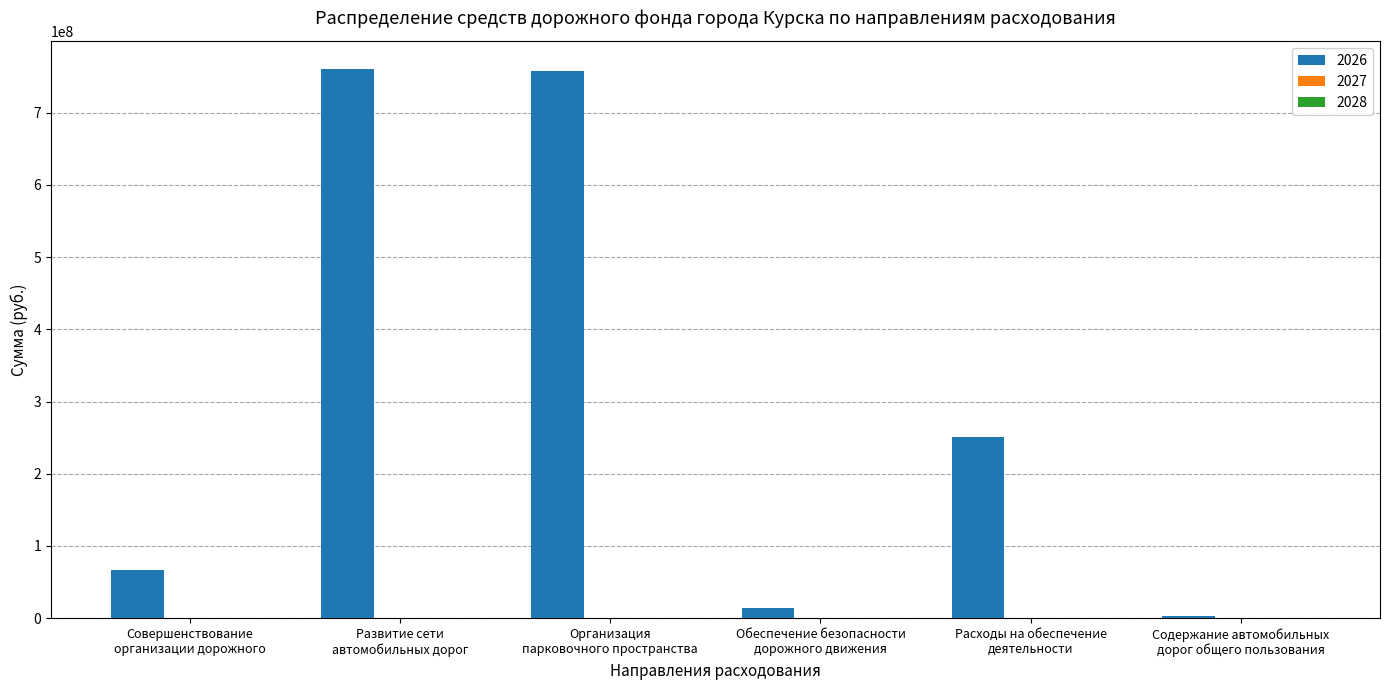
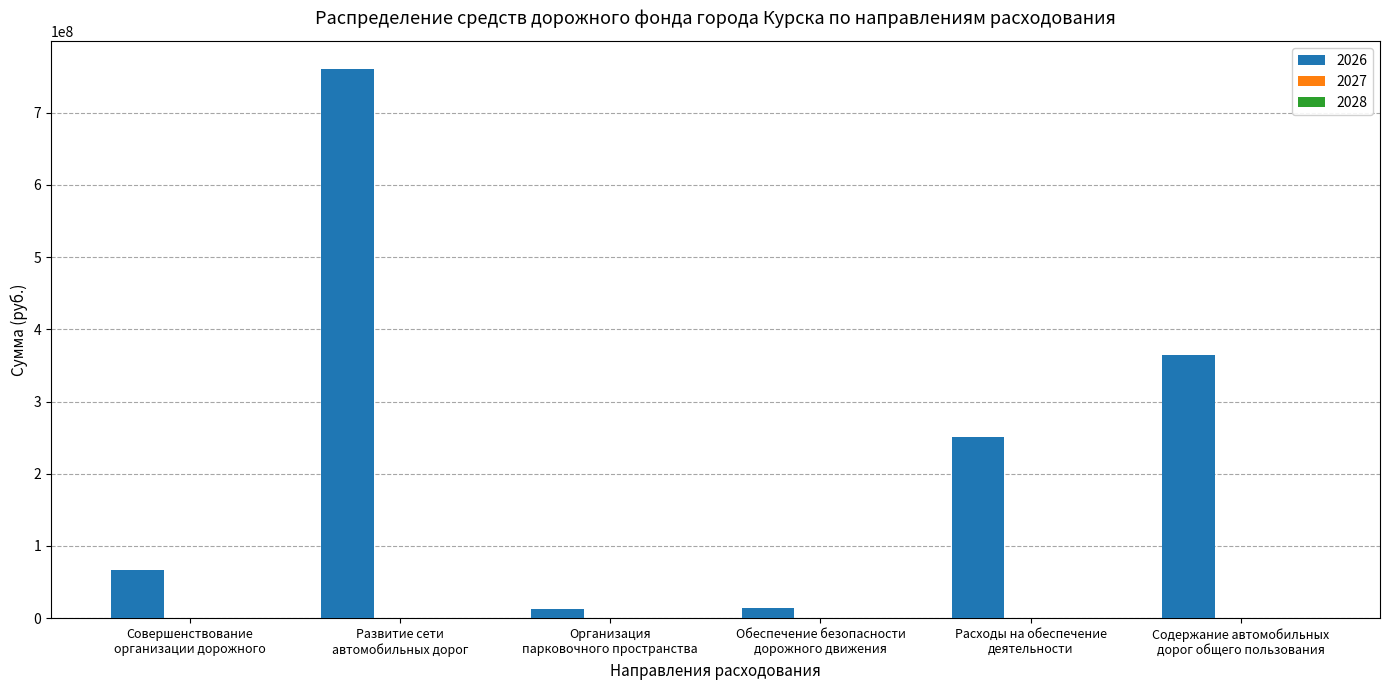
  {
    "2026": {
      "Совершенствование организации дорожного": 70000000,
      "Развитие сети автомобильных дорог": 760000000,
-     "Организация парковочного пространства": 760000000,
+     "Организация парковочного пространства": 10000000,
      "Обеспечение безопасности дорожного движения": 10000000,
      "Расходы на обеспечение деятельности": 250000000,
-     "Содержание автомобильных дорог общего пользования": 0
+     "Содержание автомобильных дорог общего пользования": 360000000
    },
    "2027": {
      "Совершенствование организации дорожного": 0,
      "Развитие сети автомобильных дорог": 0,
      "Организация парковочного пространства": 0,
      "Обеспечение безопасности дорожного движения": 0,
      "Расходы на обеспечение деятельности": 0,
      "Содержание автомобильных дорог общего пользования": 0
    },
    "2028": {
      "Совершенствование организации дорожного": 0,
      "Развитие сети автомобильных дорог": 0,
      "Организация парковочного пространства": 0,
      "Обеспечение безопасности дорожного движения": 0,
      "Расходы на обеспечение деятельности": 0,
      "Содержание автомобильных дорог общего пользования": 0
    }
  }
